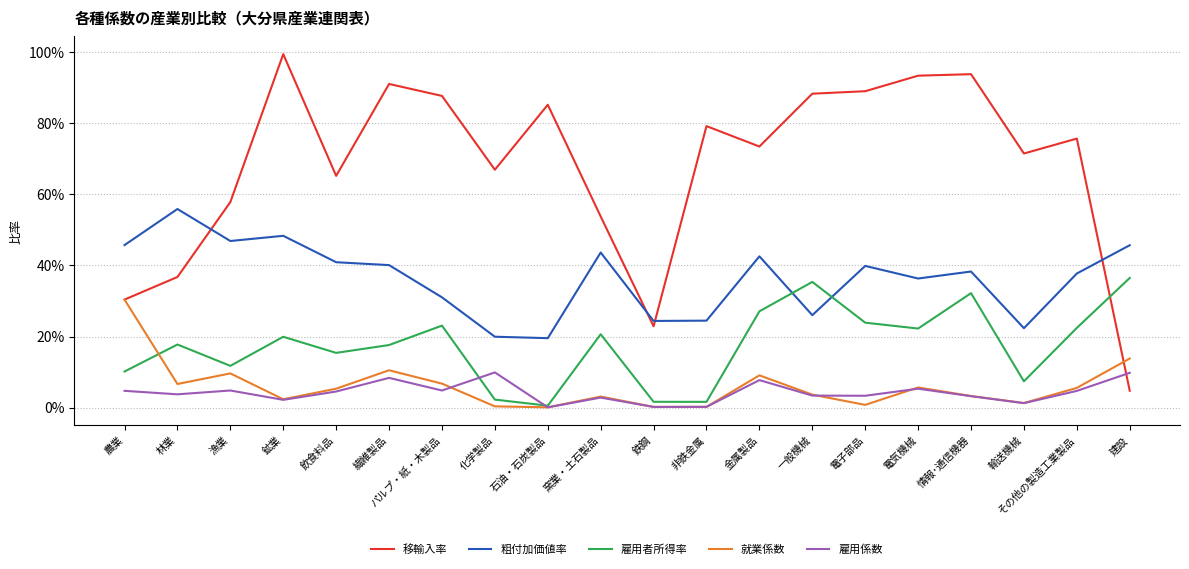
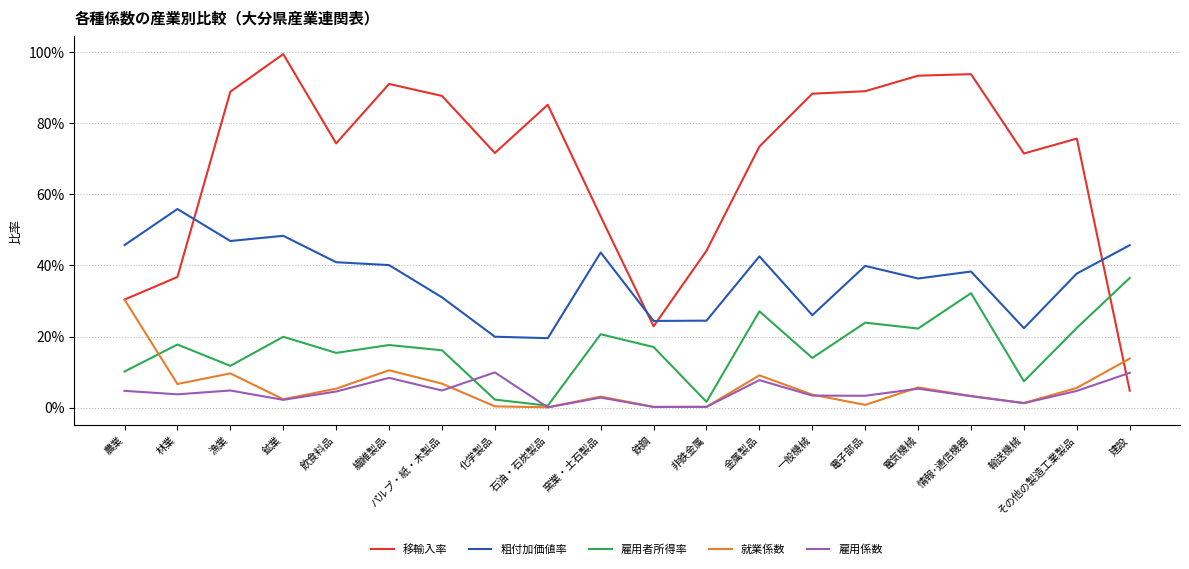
  {
    "移輸入率": {
      "林業": "37%",
-     "漁業": "58%",
+     "漁業": "89%",
      "鉱業": "100%",
-     "飲食料品": "65%",
+     "飲食料品": "74%",
      "繊維製品": "91%",
      "パルプ・紙・木製品": "88%",
-     "化学製品": "67%",
+     "化学製品": "72%",
      "石油・石炭製品": "85%",
      "窯業・土石製品": "54%",
      "鉄鋼": "23%",
-     "非鉄金属": "79%",
+     "非鉄金属": "44%",
      "金属製品": "73%",
      "一般機械": "88%",
      "電子部品": "89%",
      "電気機械": "93%",
      "情報･通信機器": "94%",
      "輸送機械": "72%",
      "その他の製造工業製品": "76%",
      "建設": "5%"
    },
    "粗付加価値率": {
      "農業": "46%",
      "林業": "56%",
      "漁業": "47%",
      "鉱業": "48%",
      "飲食料品": "41%",
      "繊維製品": "40%",
      "パルプ・紙・木製品": "31%",
      "化学製品": "20%",
      "石油・石炭製品": "20%",
      "窯業・土石製品": "44%",
      "鉄鋼": "24%",
      "非鉄金属": "24%",
      "金属製品": "43%",
      "一般機械": "26%",
      "電子部品": "40%",
      "電気機械": "36%",
      "情報･通信機器": "38%",
      "輸送機械": "22%",
      "その他の製造工業製品": "38%",
      "建設": "46%"
    },
    "雇用者所得率": {
      "農業": "10%",
      "林業": "18%",
      "漁業": "12%",
      "鉱業": "20%",
      "飲食料品": "15%",
      "繊維製品": "18%",
-     "パルプ・紙・木製品": "23%",
+     "パルプ・紙・木製品": "16%",
      "化学製品": "2%",
      "窯業・土石製品": "21%",
-     "鉄鋼": "2%",
+     "鉄鋼": "17%",
      "非鉄金属": "2%",
      "金属製品": "27%",
-     "一般機械": "35%",
+     "一般機械": "14%",
      "電子部品": "24%",
      "電気機械": "22%",
      "情報･通信機器": "32%",
      "輸送機械": "7%",
      "その他の製造工業製品": "22%",
      "建設": "36%"
    },
    "就業係数": {
      "林業": "7%",
      "漁業": "10%",
      "飲食料品": "5%",
      "繊維製品": "11%",
      "パルプ・紙・木製品": "7%",
      "化学製品": "0%",
      "金属製品": "9%",
      "電子部品": "1%",
      "その他の製造工業製品": "6%",
      "建設": "14%"
    },
    "雇用係数": {
      "農業": "5%",
      "林業": "4%",
      "漁業": "5%",
      "飲食料品": "5%",
      "繊維製品": "8%",
      "パルプ・紙・木製品": "5%",
      "化学製品": "10%",
      "金属製品": "8%",
      "電子部品": "3%",
      "その他の製造工業製品": "5%",
      "建設": "10%"
    }
  }
